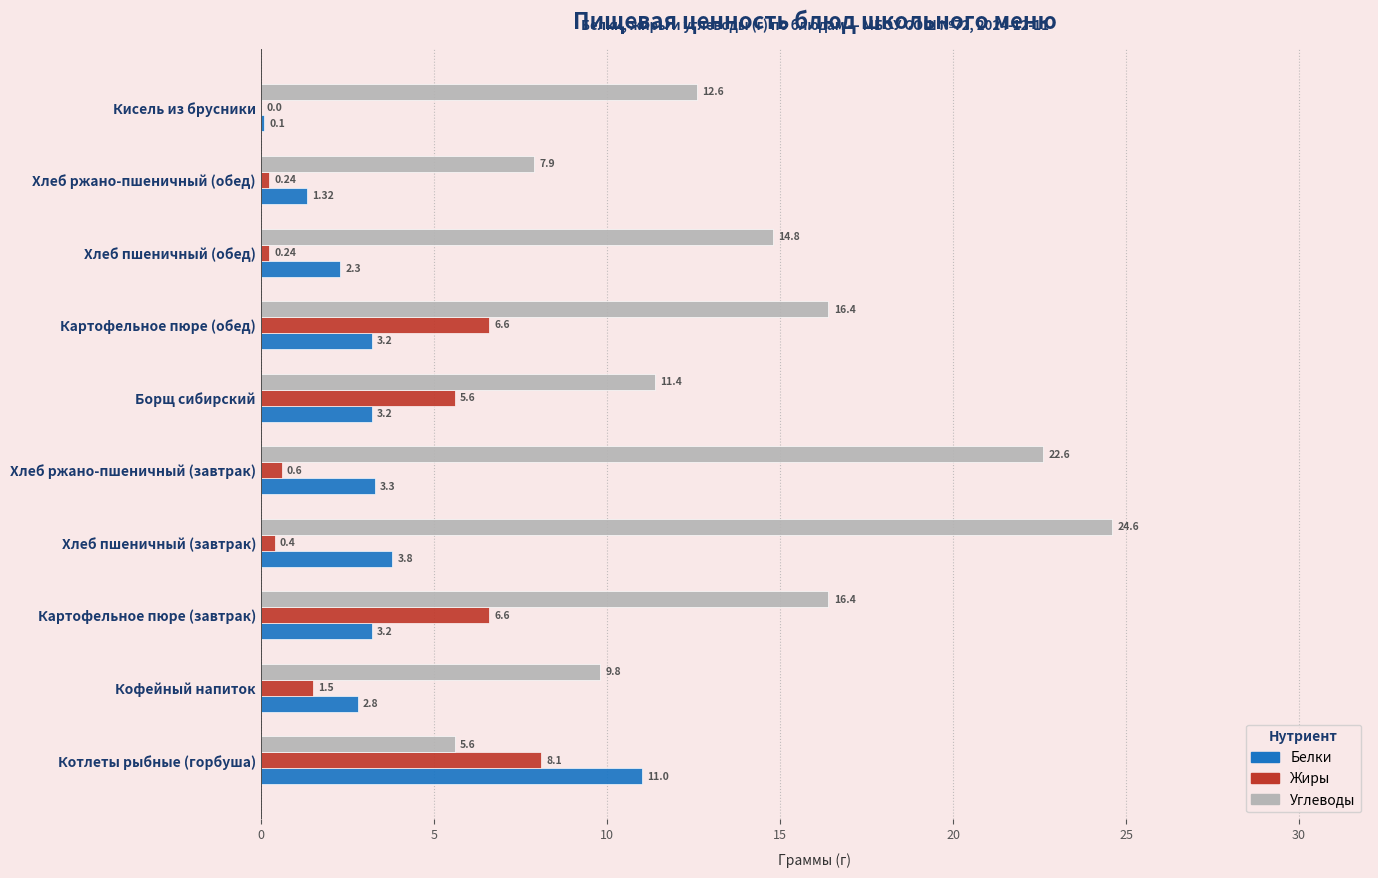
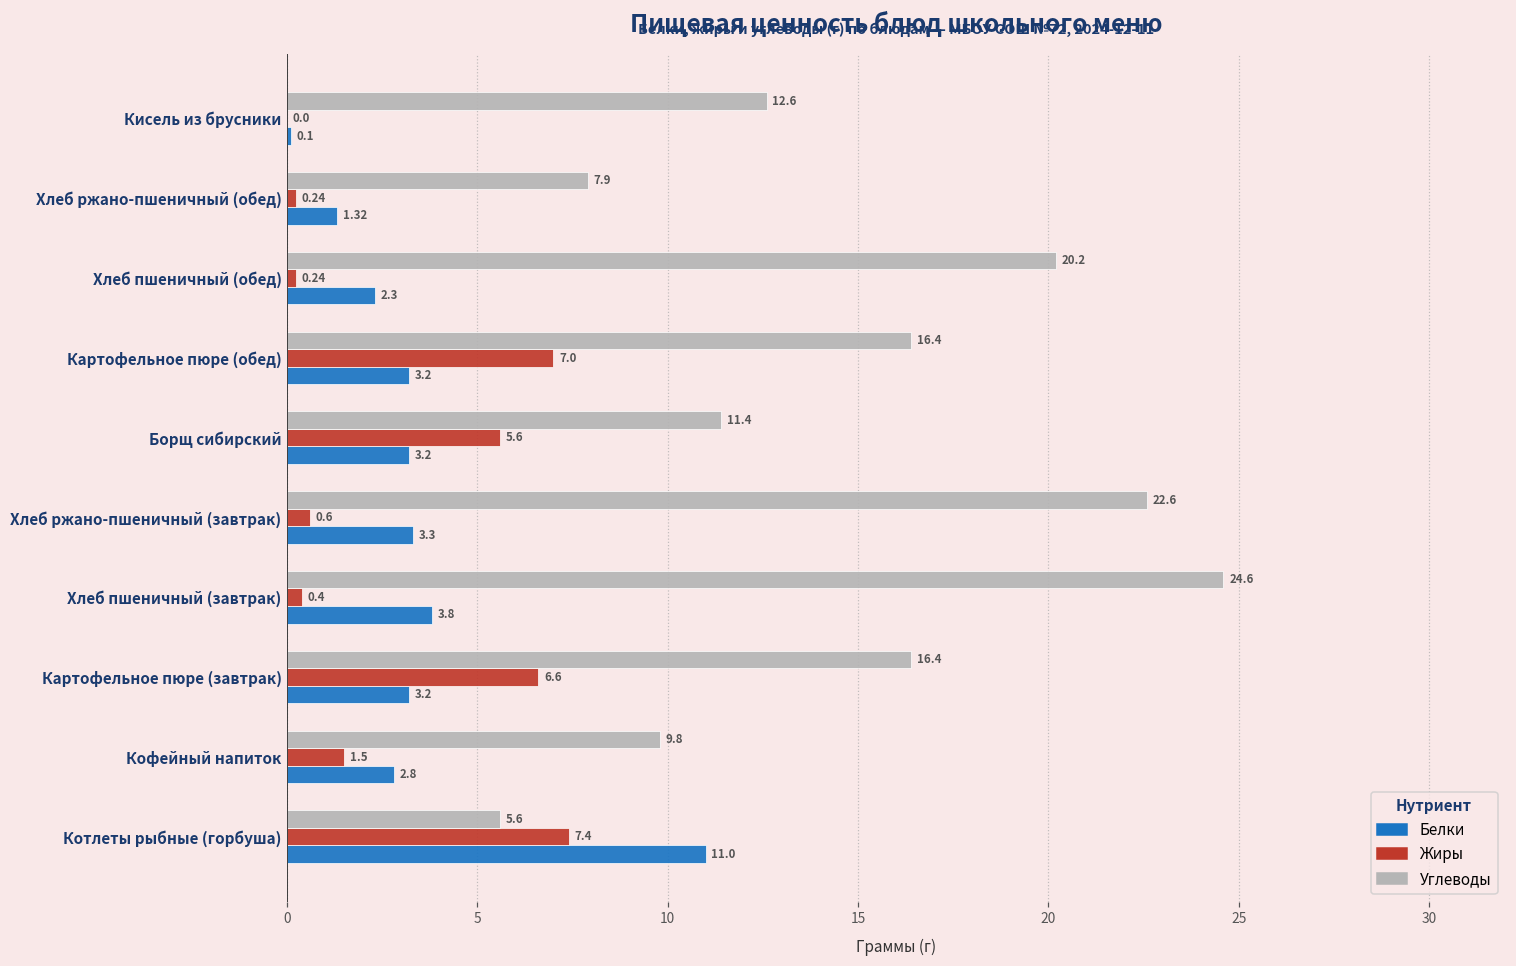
  {
    "Белки": {
      "Кисель из брусники": 0.1,
      "Хлеб ржано-пшеничный (обед)": 1.32,
      "Хлеб пшеничный (обед)": 2.3,
      "Картофельное пюре (обед)": 3.2,
      "Борщ сибирский": 3.2,
      "Хлеб ржано-пшеничный (завтрак)": 3.3,
      "Хлеб пшеничный (завтрак)": 3.8,
      "Картофельное пюре (завтрак)": 3.2,
      "Кофейный напиток": 2.8,
      "Котлеты рыбные (горбуша)": 11.0
    },
    "Жиры": {
      "Кисель из брусники": 0.0,
      "Хлеб ржано-пшеничный (обед)": 0.24,
      "Хлеб пшеничный (обед)": 0.24,
-     "Картофельное пюре (обед)": 6.6,
+     "Картофельное пюре (обед)": 7.0,
      "Борщ сибирский": 5.6,
      "Хлеб ржано-пшеничный (завтрак)": 0.6,
      "Хлеб пшеничный (завтрак)": 0.4,
      "Картофельное пюре (завтрак)": 6.6,
      "Кофейный напиток": 1.5,
-     "Котлеты рыбные (горбуша)": 8.1
+     "Котлеты рыбные (горбуша)": 7.4
    },
    "Углеводы": {
      "Кисель из брусники": 12.6,
      "Хлеб ржано-пшеничный (обед)": 7.9,
-     "Хлеб пшеничный (обед)": 14.8,
+     "Хлеб пшеничный (обед)": 20.2,
      "Картофельное пюре (обед)": 16.4,
      "Борщ сибирский": 11.4,
      "Хлеб ржано-пшеничный (завтрак)": 22.6,
      "Хлеб пшеничный (завтрак)": 24.6,
      "Картофельное пюре (завтрак)": 16.4,
      "Кофейный напиток": 9.8,
      "Котлеты рыбные (горбуша)": 5.6
    }
  }
